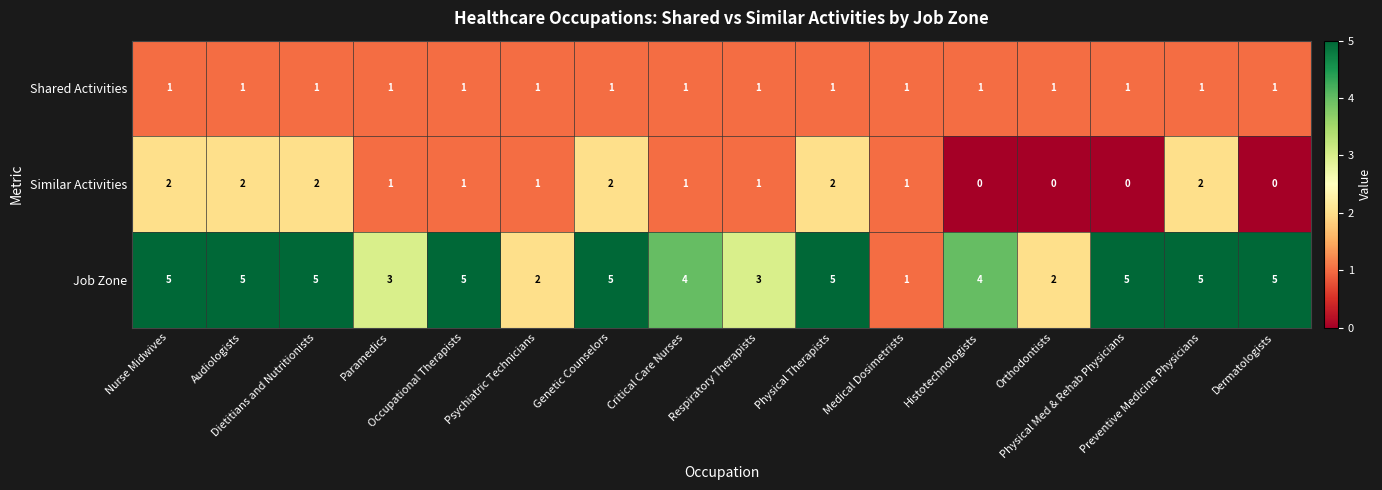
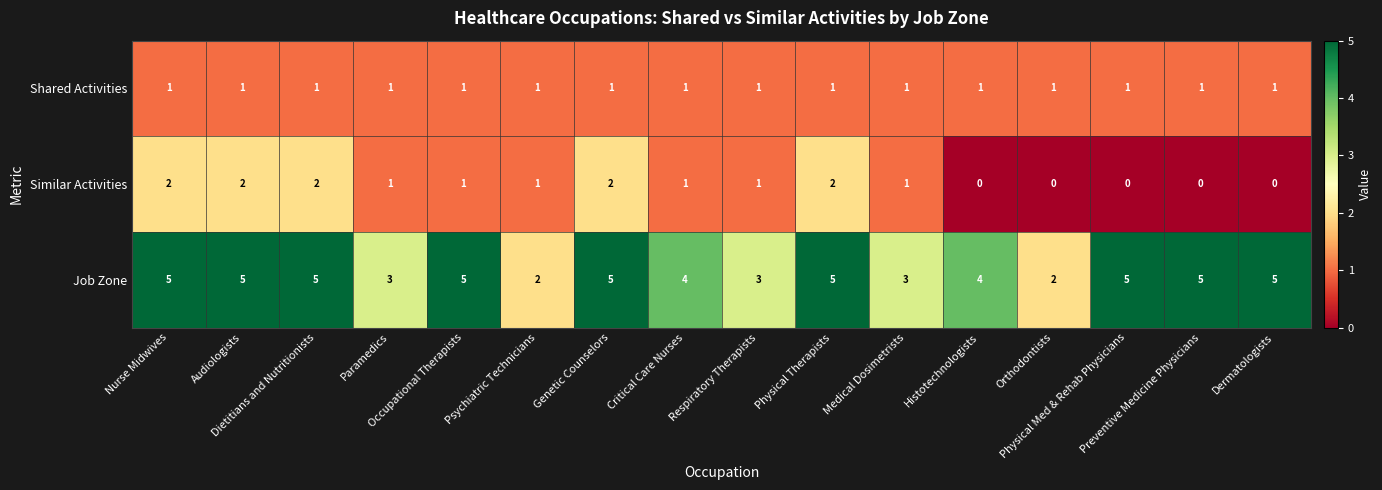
  {
    "Shared Activities": {
      "Nurse Midwives": 1,
      "Audiologists": 1,
      "Dietitians and Nutritionists": 1,
      "Paramedics": 1,
      "Occupational Therapists": 1,
      "Psychiatric Technicians": 1,
      "Genetic Counselors": 1,
      "Critical Care Nurses": 1,
      "Respiratory Therapists": 1,
      "Physical Therapists": 1,
      "Medical Dosimetrists": 1,
      "Histotechnologists": 1,
      "Orthodontists": 1,
      "Physical Med & Rehab Physicians": 1,
      "Preventive Medicine Physicians": 1,
      "Dermatologists": 1
    },
    "Similar Activities": {
      "Nurse Midwives": 2,
      "Audiologists": 2,
      "Dietitians and Nutritionists": 2,
      "Paramedics": 1,
      "Occupational Therapists": 1,
      "Psychiatric Technicians": 1,
      "Genetic Counselors": 2,
      "Critical Care Nurses": 1,
      "Respiratory Therapists": 1,
      "Physical Therapists": 2,
      "Medical Dosimetrists": 1,
      "Histotechnologists": 0,
      "Orthodontists": 0,
      "Physical Med & Rehab Physicians": 0,
-     "Preventive Medicine Physicians": 2,
+     "Preventive Medicine Physicians": 0,
      "Dermatologists": 0
    },
    "Job Zone": {
      "Nurse Midwives": 5,
      "Audiologists": 5,
      "Dietitians and Nutritionists": 5,
      "Paramedics": 3,
      "Occupational Therapists": 5,
      "Psychiatric Technicians": 2,
      "Genetic Counselors": 5,
      "Critical Care Nurses": 4,
      "Respiratory Therapists": 3,
      "Physical Therapists": 5,
-     "Medical Dosimetrists": 1,
+     "Medical Dosimetrists": 3,
      "Histotechnologists": 4,
      "Orthodontists": 2,
      "Physical Med & Rehab Physicians": 5,
      "Preventive Medicine Physicians": 5,
      "Dermatologists": 5
    }
  }
